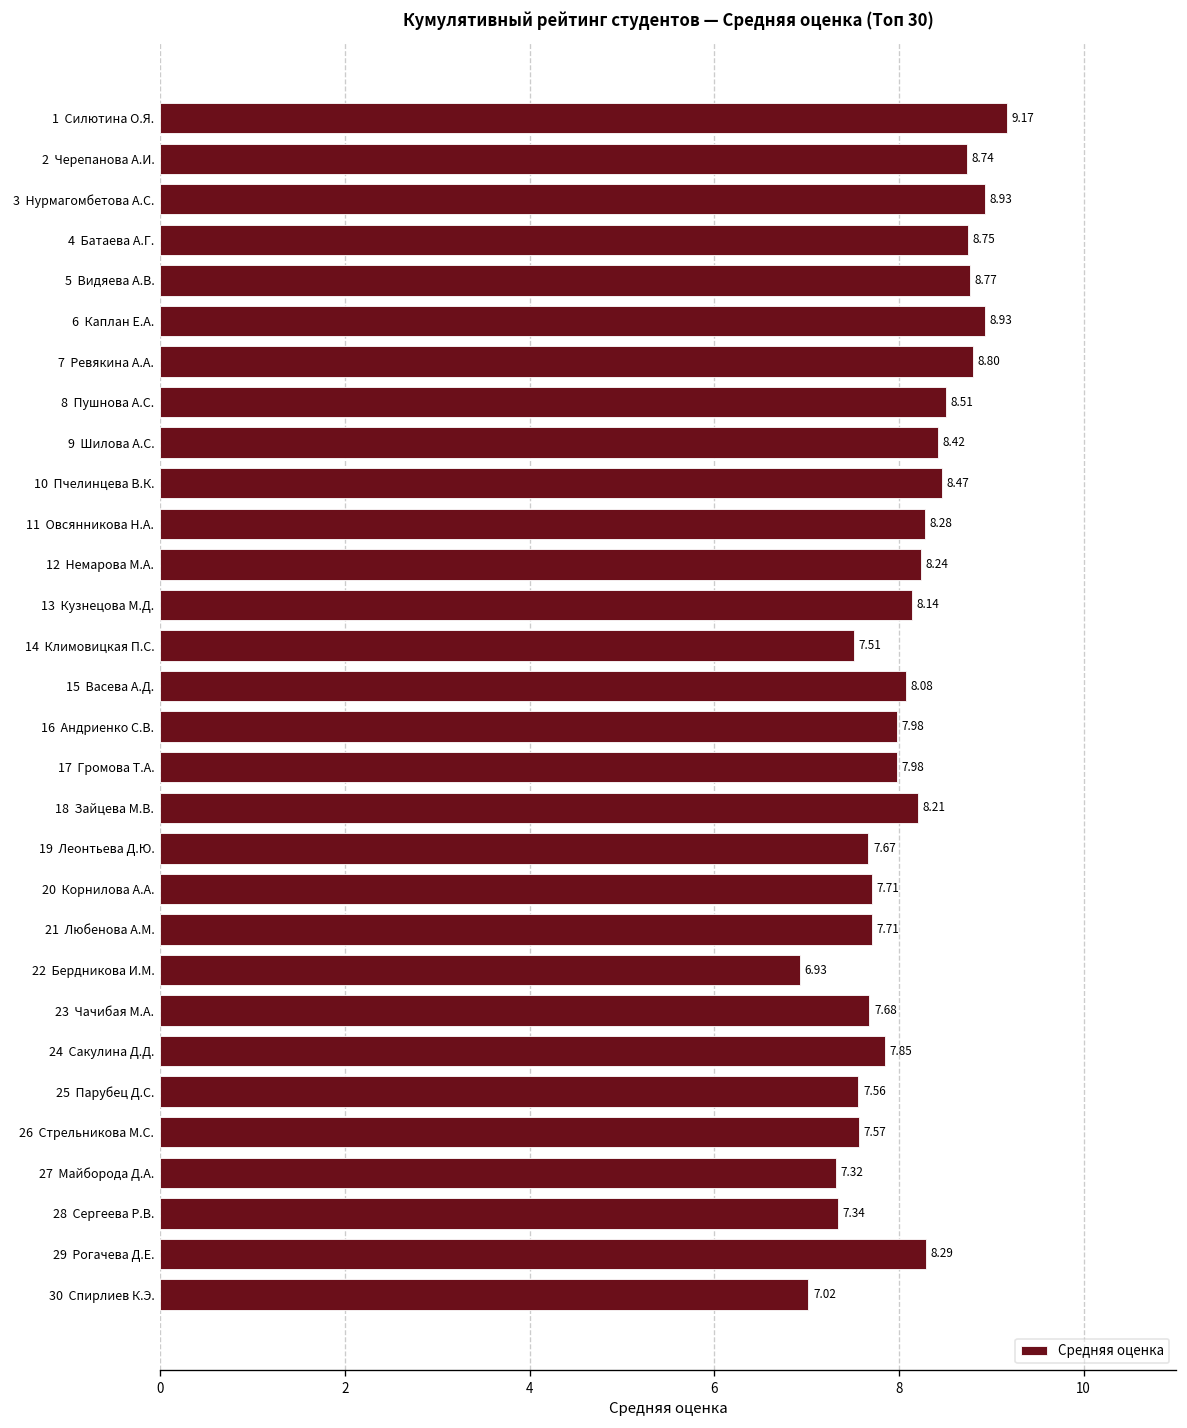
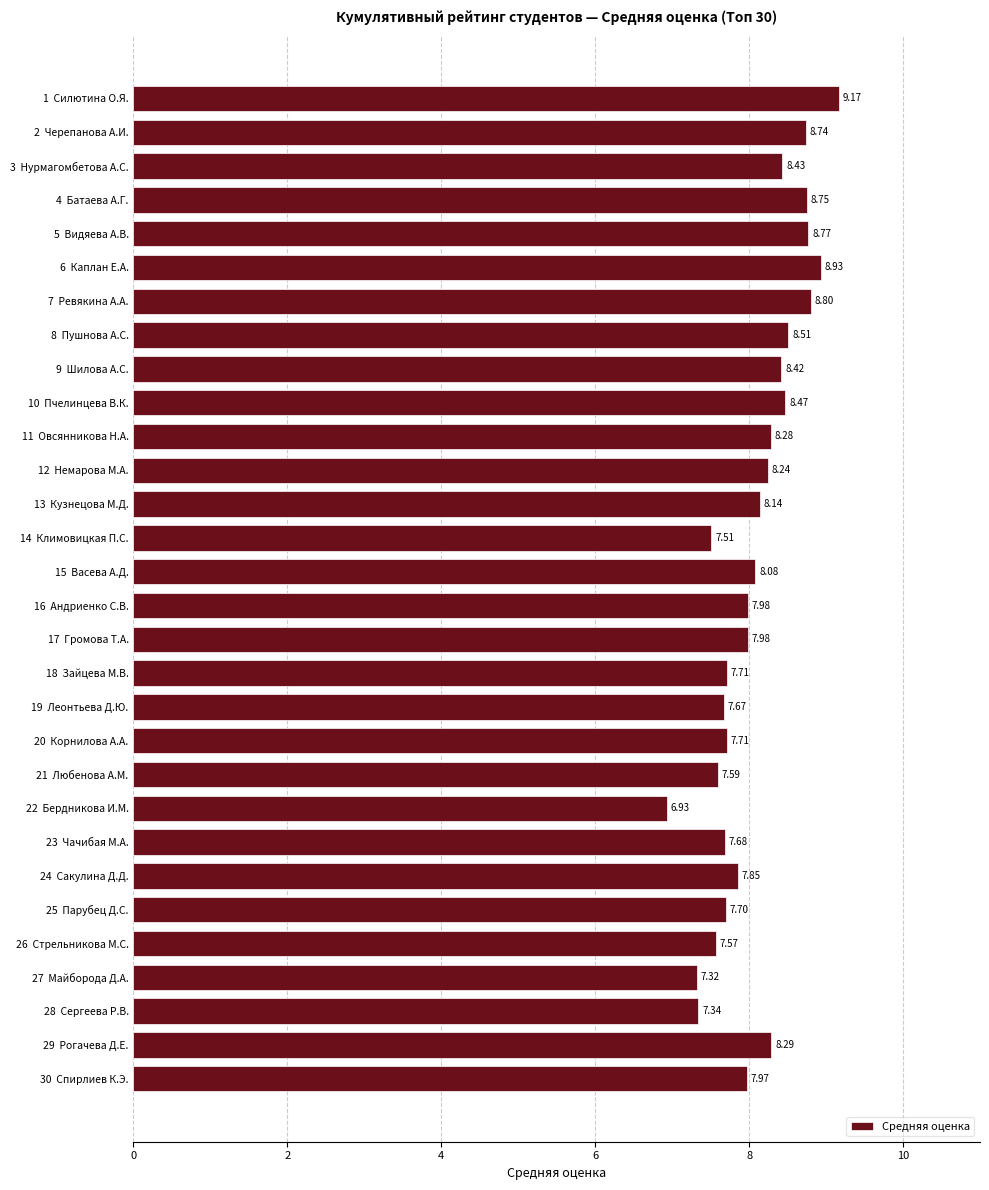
  {
    "1 Силютина О.Я.": 9.17,
    "2 Черепанова А.И.": 8.74,
-   "3 Нурмагомбетова А.С.": 8.93,
+   "3 Нурмагомбетова А.С.": 8.43,
    "4 Батаева А.Г.": 8.75,
    "5 Видяева А.В.": 8.77,
    "6 Каплан Е.А.": 8.93,
    "7 Ревякина А.А.": 8.80,
    "8 Пушнова А.С.": 8.51,
    "9 Шилова А.С.": 8.42,
    "10 Пчелинцева В.К.": 8.47,
    "11 Овсянникова Н.А.": 8.28,
    "12 Немарова М.А.": 8.24,
    "13 Кузнецова М.Д.": 8.14,
    "14 Климовицкая П.С.": 7.51,
    "15 Васева А.Д.": 8.08,
    "16 Андриенко С.В.": 7.98,
    "17 Громова Т.А.": 7.98,
-   "18 Зайцева М.В.": 8.21,
+   "18 Зайцева М.В.": 7.71,
    "19 Леонтьева Д.Ю.": 7.67,
    "20 Корнилова А.А.": 7.71,
-   "21 Любенова А.М.": 7.71,
+   "21 Любенова А.М.": 7.59,
    "22 Бердникова И.М.": 6.93,
    "23 Чачибая М.А.": 7.68,
    "24 Сакулина Д.Д.": 7.85,
-   "25 Парубец Д.С.": 7.56,
+   "25 Парубец Д.С.": 7.70,
    "26 Стрельникова М.С.": 7.57,
    "27 Майборода Д.А.": 7.32,
    "28 Сергеева Р.В.": 7.34,
    "29 Рогачева Д.Е.": 8.29,
-   "30 Спирлиев К.Э.": 7.02
+   "30 Спирлиев К.Э.": 7.97
  }
